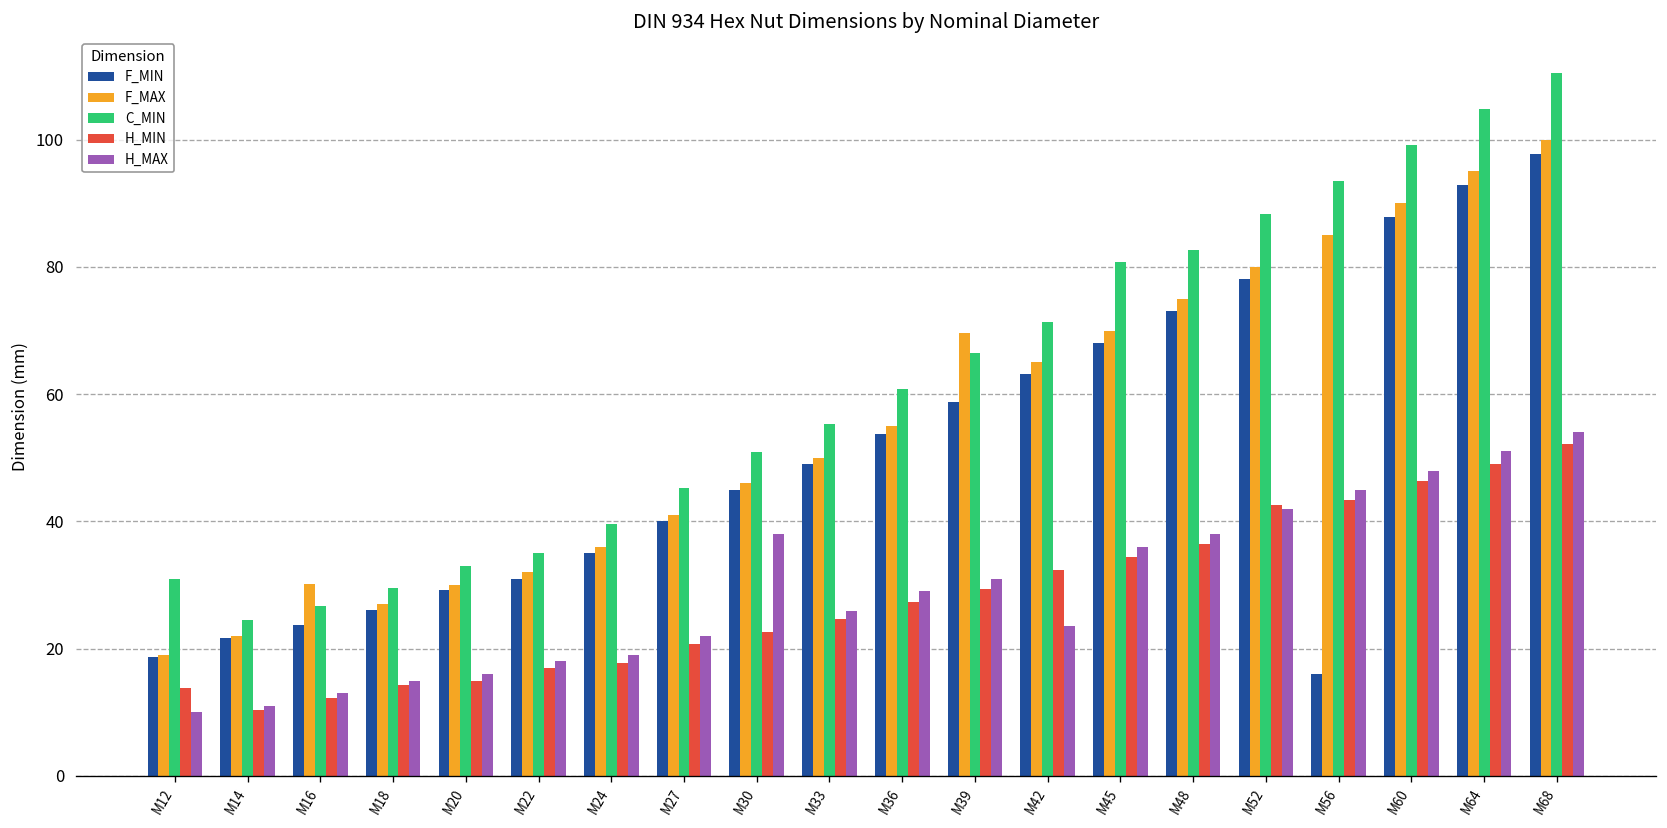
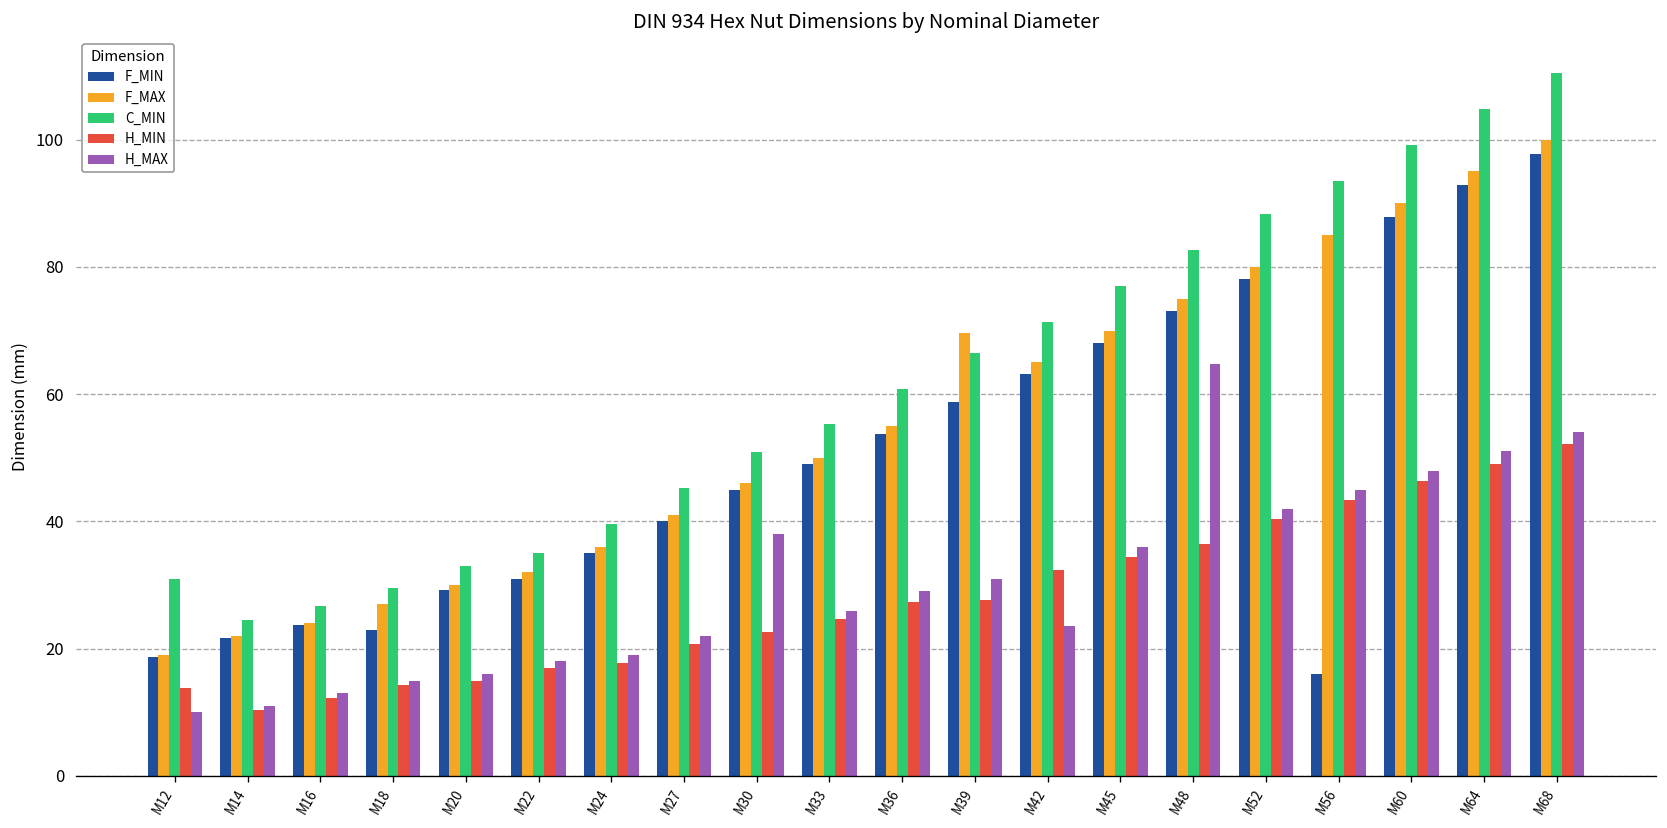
  {
    "F_MIN": {
      "M12": 19,
      "M14": 22,
      "M16": 24,
-     "M18": 26,
+     "M18": 23,
      "M20": 29,
      "M22": 31,
      "M24": 35,
      "M27": 40,
      "M30": 45,
      "M33": 49,
      "M36": 54,
      "M39": 59,
      "M42": 63,
      "M45": 68,
      "M48": 73,
      "M52": 78,
      "M56": 16,
      "M60": 88,
      "M64": 93,
      "M68": 98
    },
    "F_MAX": {
      "M12": 19,
      "M14": 22,
-     "M16": 30,
+     "M16": 24,
      "M18": 27,
      "M20": 30,
      "M22": 32,
      "M24": 36,
      "M27": 41,
      "M30": 46,
      "M33": 50,
      "M36": 55,
      "M39": 70,
      "M42": 65,
      "M45": 70,
      "M48": 75,
      "M52": 80,
      "M56": 85,
      "M60": 90,
      "M64": 95,
      "M68": 100
    },
    "C_MIN": {
      "M12": 31,
      "M14": 24,
      "M16": 27,
      "M18": 30,
      "M20": 33,
      "M22": 35,
      "M24": 40,
      "M27": 45,
      "M30": 51,
      "M33": 55,
      "M36": 61,
      "M39": 66,
      "M42": 71,
-     "M45": 81,
+     "M45": 77,
      "M48": 83,
      "M52": 88,
      "M56": 94,
      "M60": 99,
      "M64": 105,
      "M68": 111
    },
    "H_MIN": {
      "M12": 14,
      "M14": 10,
      "M16": 12,
      "M18": 14,
      "M20": 15,
      "M22": 17,
      "M24": 18,
      "M27": 21,
      "M30": 23,
      "M33": 25,
      "M36": 27,
-     "M39": 29,
+     "M39": 28,
      "M42": 32,
      "M45": 34,
      "M48": 36,
-     "M52": 43,
+     "M52": 40,
      "M56": 43,
      "M60": 46,
      "M64": 49,
      "M68": 52
    },
    "H_MAX": {
      "M12": 10,
      "M14": 11,
      "M16": 13,
      "M18": 15,
      "M20": 16,
      "M22": 18,
      "M24": 19,
      "M27": 22,
      "M30": 38,
      "M33": 26,
      "M36": 29,
      "M39": 31,
      "M42": 24,
      "M45": 36,
-     "M48": 38,
+     "M48": 65,
      "M52": 42,
      "M56": 45,
      "M60": 48,
      "M64": 51,
      "M68": 54
    }
  }
